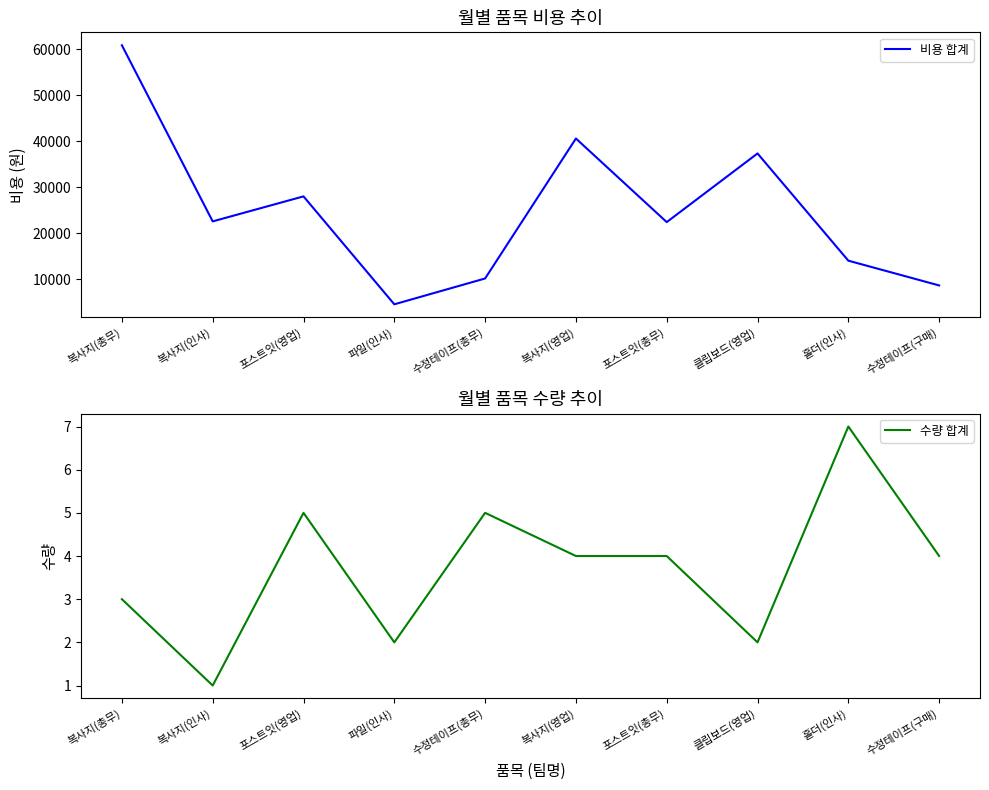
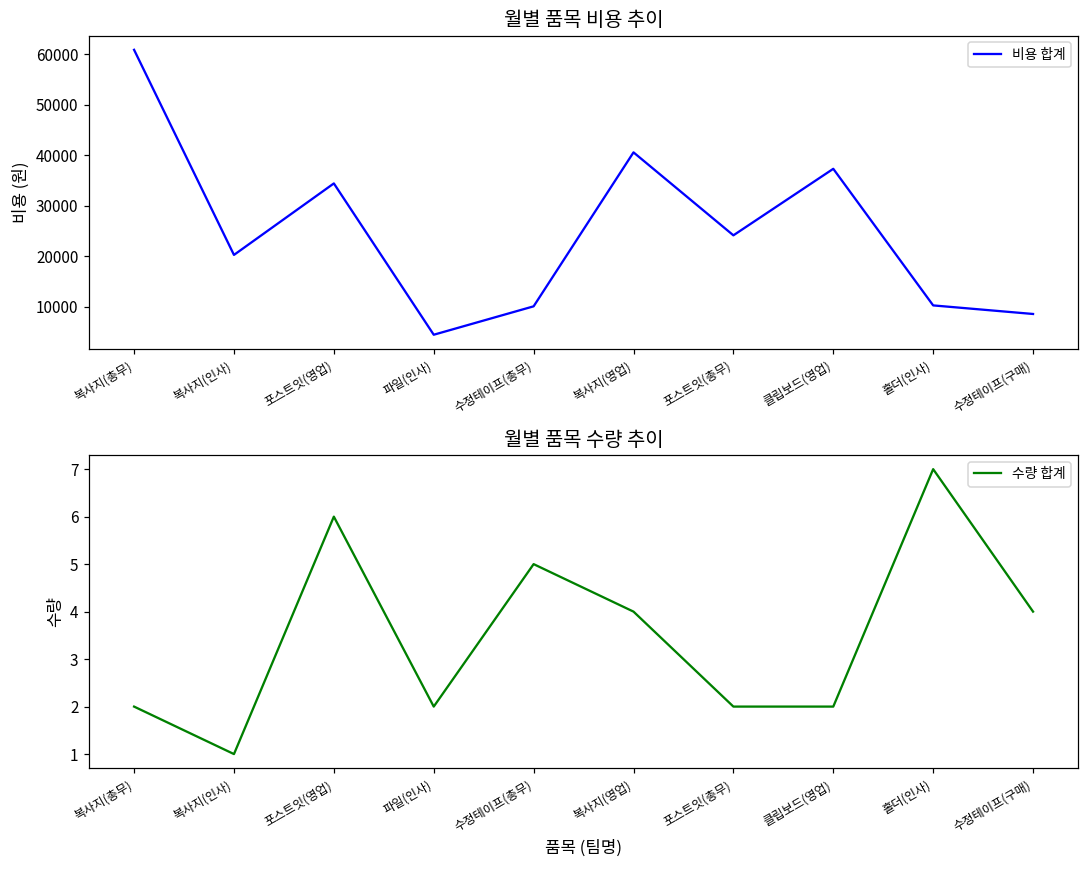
  {
    "월별 품목 비용 추이": {
      "복사지(총무)": 61000,
-     "복사지(인사)": 23000,
-     "포스트잇(영업)": 28000,
+     "복사지(인사)": 20000,
+     "포스트잇(영업)": 34000,
      "파일(인사)": 5000,
      "수정테이프(총무)": 10000,
      "복사지(영업)": 41000,
-     "포스트잇(총무)": 22000,
+     "포스트잇(총무)": 24000,
      "클립보드(영업)": 37000,
-     "홀더(인사)": 14000,
+     "홀더(인사)": 10000,
      "수정테이프(구매)": 9000
    },
    "월별 품목 수량 추이": {
-     "복사지(총무)": 3,
+     "복사지(총무)": 2,
      "복사지(인사)": 1,
-     "포스트잇(영업)": 5,
+     "포스트잇(영업)": 6,
      "파일(인사)": 2,
      "수정테이프(총무)": 5,
      "복사지(영업)": 4,
-     "포스트잇(총무)": 4,
+     "포스트잇(총무)": 2,
      "클립보드(영업)": 2,
      "홀더(인사)": 7,
      "수정테이프(구매)": 4
    }
  }
